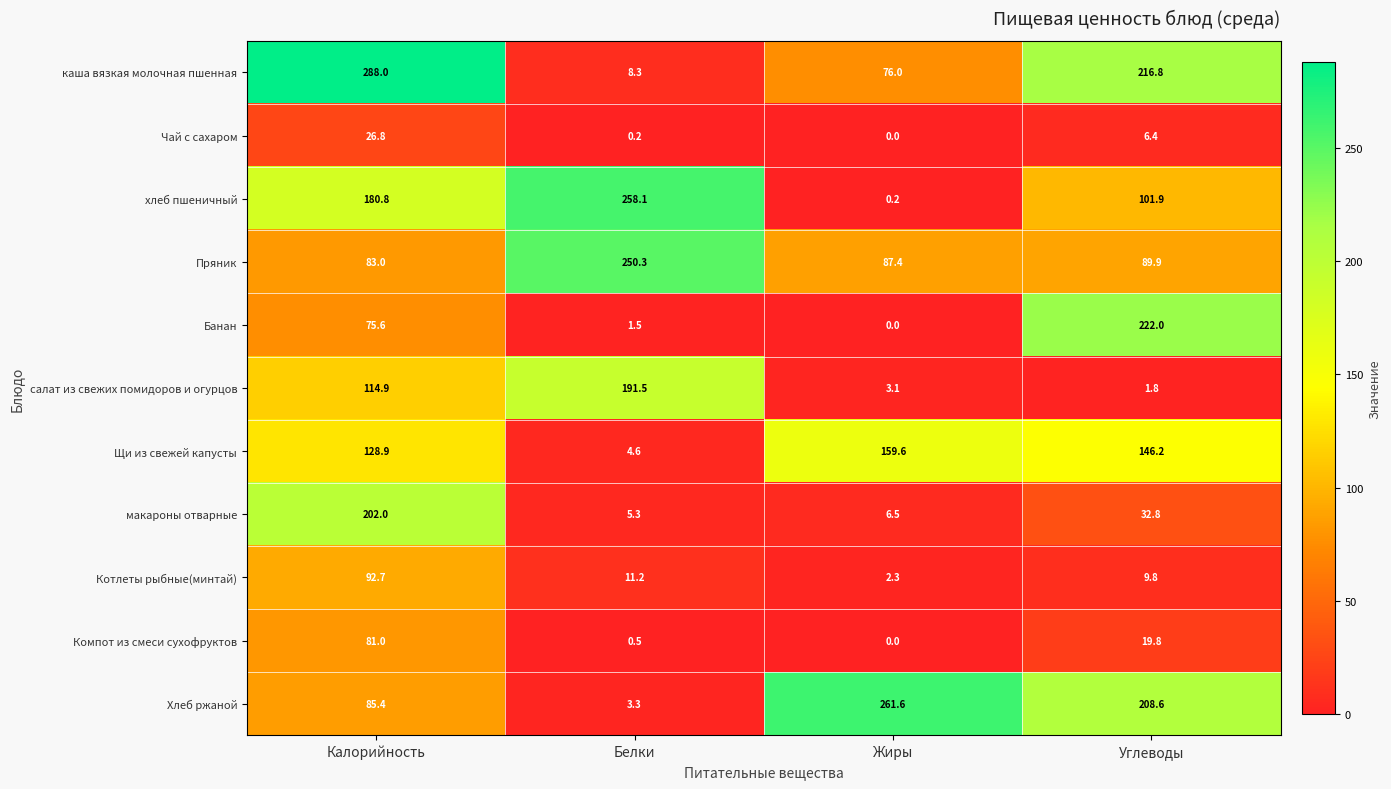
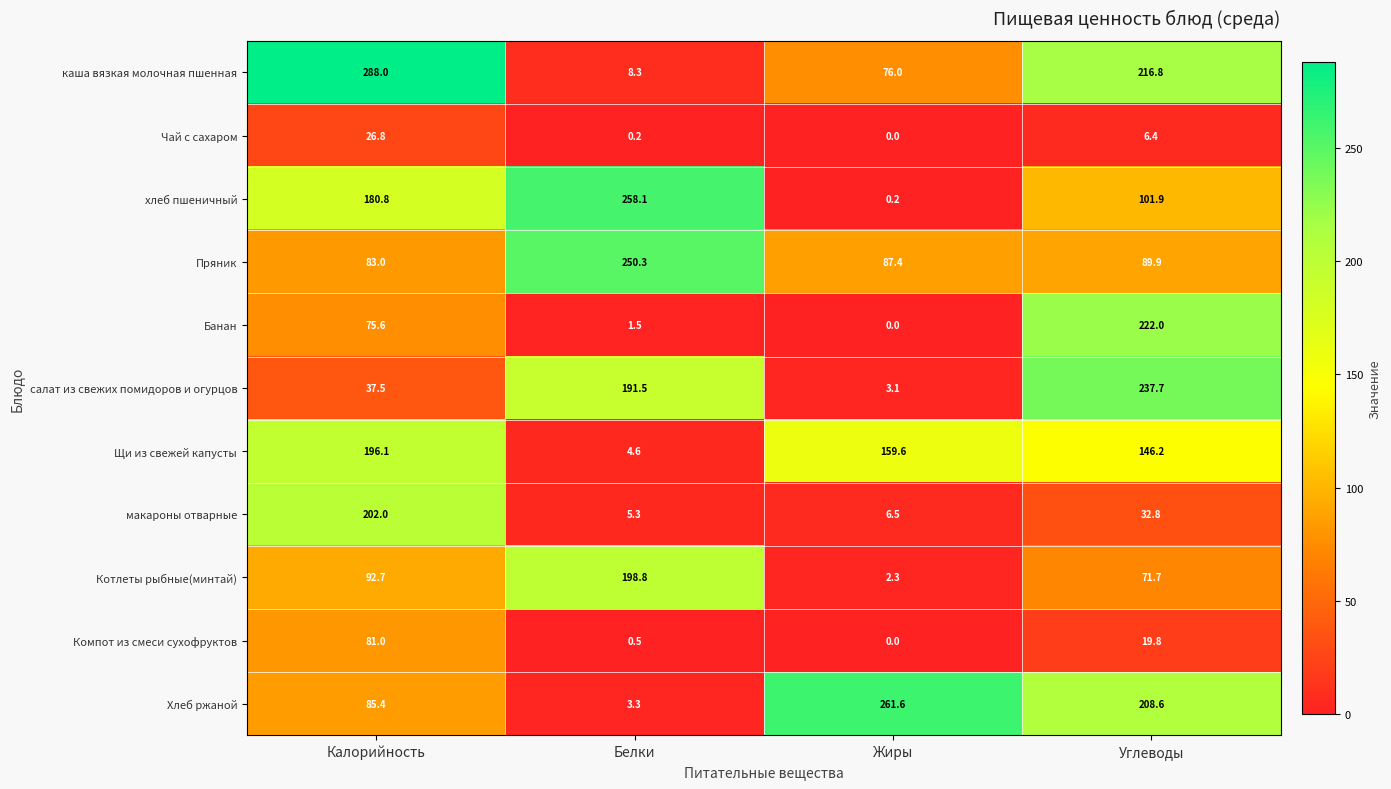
  {
    "каша вязкая молочная пшенная": {
      "Калорийность": 288.0,
      "Белки": 8.3,
      "Жиры": 76.0,
      "Углеводы": 216.8
    },
    "Чай с сахаром": {
      "Калорийность": 26.8,
      "Белки": 0.2,
      "Жиры": 0.0,
      "Углеводы": 6.4
    },
    "хлеб пшеничный": {
      "Калорийность": 180.8,
      "Белки": 258.1,
      "Жиры": 0.2,
      "Углеводы": 101.9
    },
    "Пряник": {
      "Калорийность": 83.0,
      "Белки": 250.3,
      "Жиры": 87.4,
      "Углеводы": 89.9
    },
    "Банан": {
      "Калорийность": 75.6,
      "Белки": 1.5,
      "Жиры": 0.0,
      "Углеводы": 222.0
    },
    "салат из свежих помидоров и огурцов": {
-     "Калорийность": 114.9,
+     "Калорийность": 37.5,
      "Белки": 191.5,
      "Жиры": 3.1,
-     "Углеводы": 1.8
+     "Углеводы": 237.7
    },
    "Щи из свежей капусты": {
-     "Калорийность": 128.9,
+     "Калорийность": 196.1,
      "Белки": 4.6,
      "Жиры": 159.6,
      "Углеводы": 146.2
    },
    "макароны отварные": {
      "Калорийность": 202.0,
      "Белки": 5.3,
      "Жиры": 6.5,
      "Углеводы": 32.8
    },
    "Котлеты рыбные(минтай)": {
      "Калорийность": 92.7,
-     "Белки": 11.2,
+     "Белки": 198.8,
      "Жиры": 2.3,
-     "Углеводы": 9.8
+     "Углеводы": 71.7
    },
    "Компот из смеси сухофруктов": {
      "Калорийность": 81.0,
      "Белки": 0.5,
      "Жиры": 0.0,
      "Углеводы": 19.8
    },
    "Хлеб ржаной": {
      "Калорийность": 85.4,
      "Белки": 3.3,
      "Жиры": 261.6,
      "Углеводы": 208.6
    }
  }
